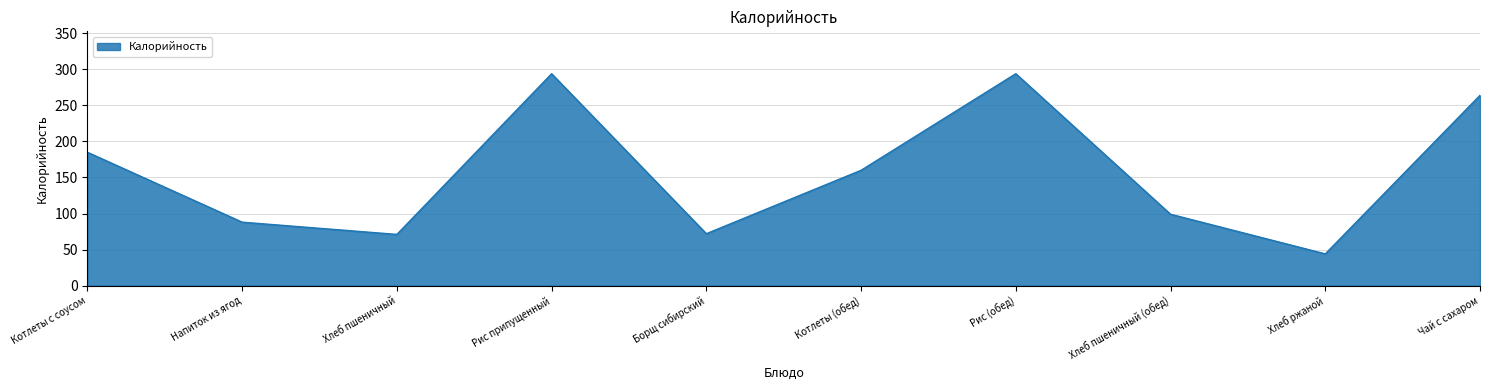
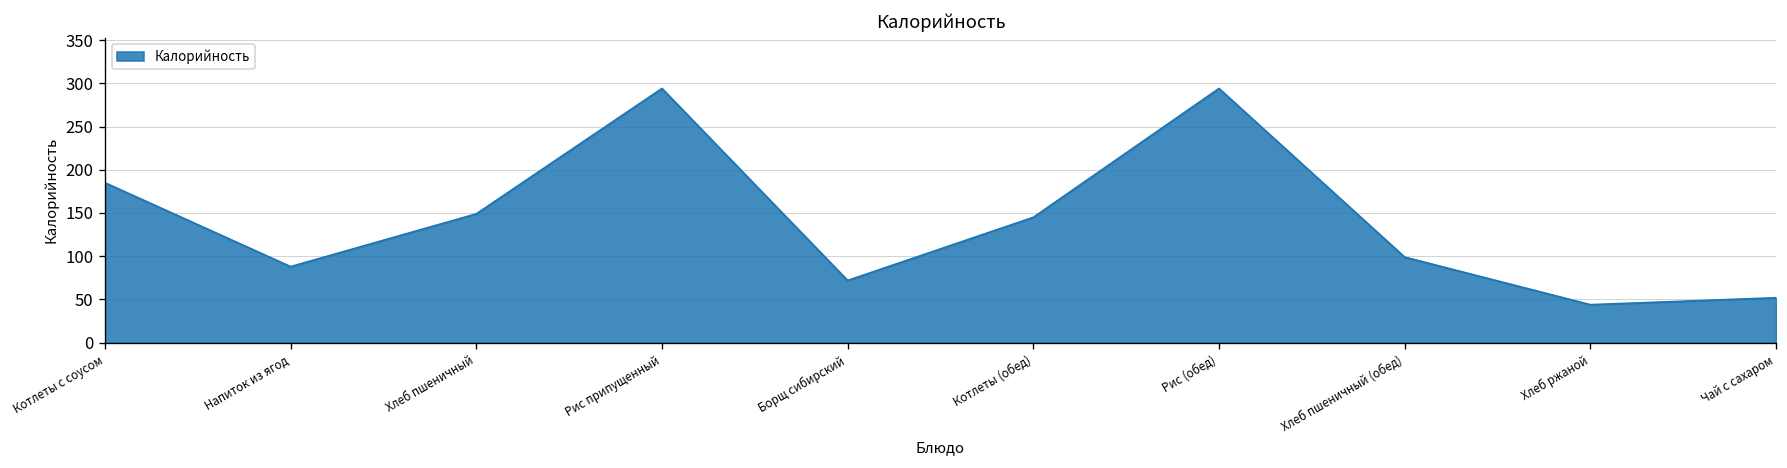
  {
    "Котлеты с соусом": 190,
    "Напиток из ягод": 90,
-   "Хлеб пшеничный": 70,
+   "Хлеб пшеничный": 150,
    "Рис припущенный": 290,
    "Борщ сибирский": 70,
-   "Котлеты (обед)": 160,
+   "Котлеты (обед)": 150,
    "Рис (обед)": 290,
    "Хлеб пшеничный (обед)": 100,
    "Хлеб ржаной": 40,
-   "Чай с сахаром": 260
+   "Чай с сахаром": 50
  }
